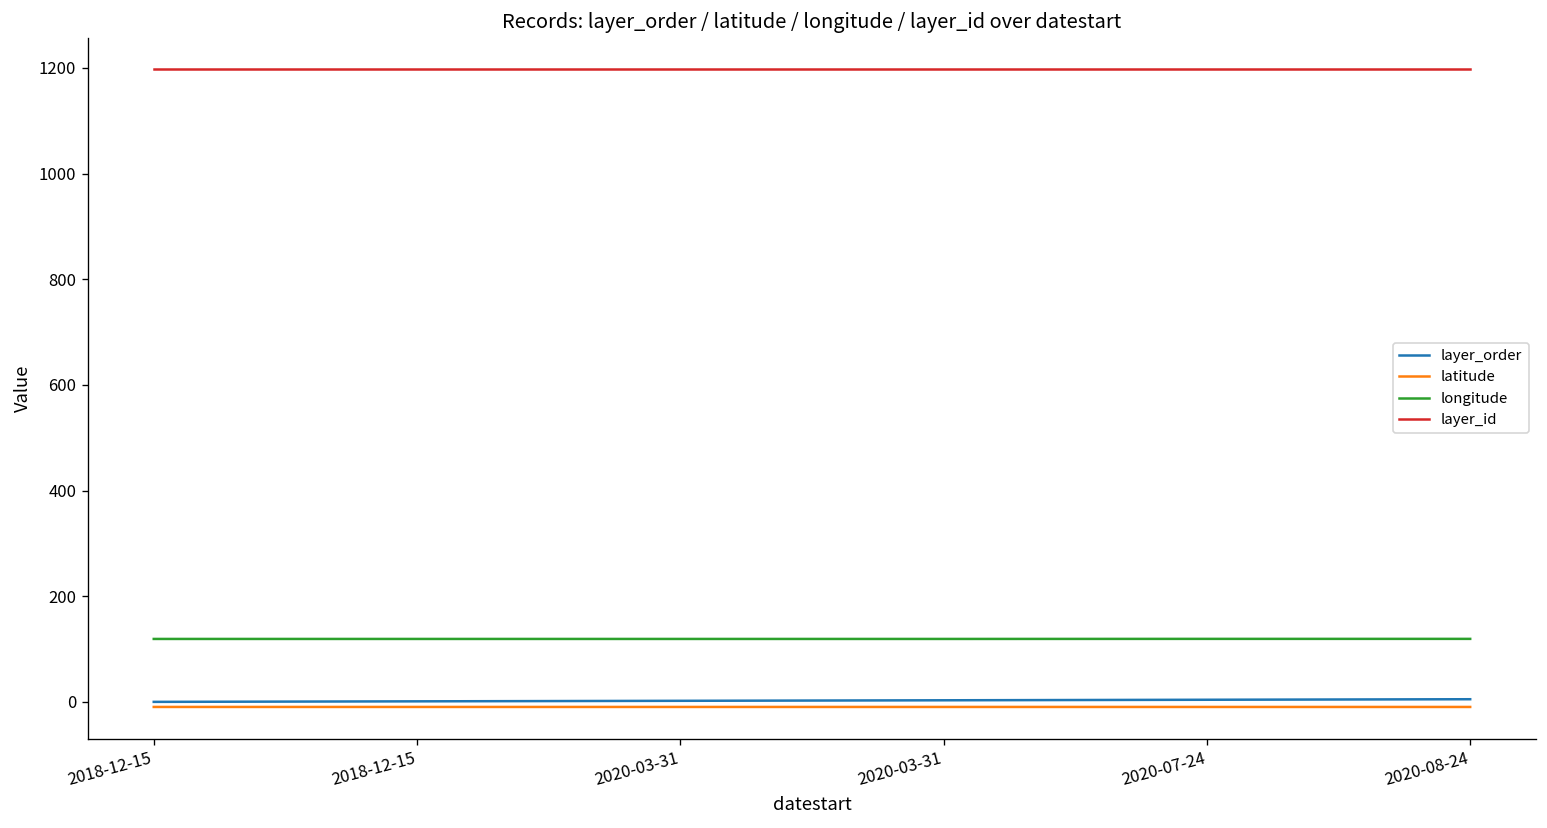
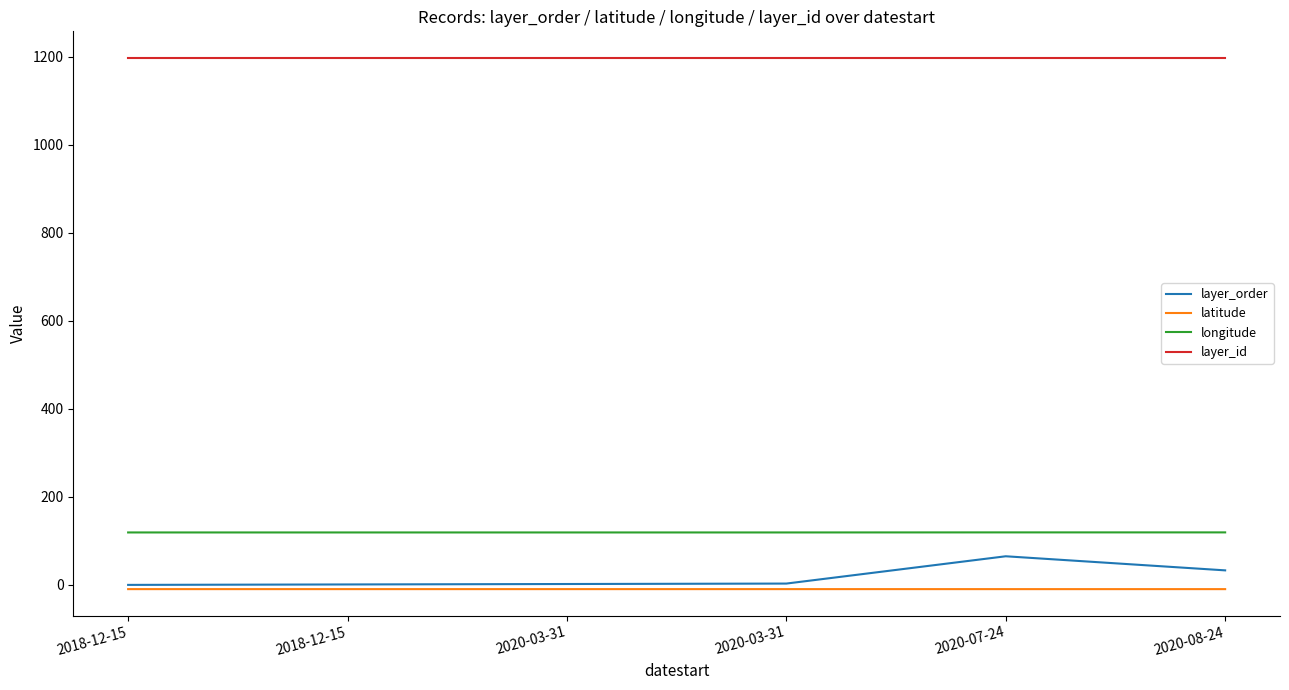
  {
    "layer_order": {
-     "2020-07-24": 0,
-     "2020-08-24": 10
+     "2020-07-24": 70,
+     "2020-08-24": 30
    },
    "latitude": {
      "2020-07-24": -10,
      "2020-08-24": -10
    },
    "longitude": {
      "2020-07-24": 120,
      "2020-08-24": 120
    },
    "layer_id": {
      "2020-07-24": 1200,
      "2020-08-24": 1200
    }
  }
